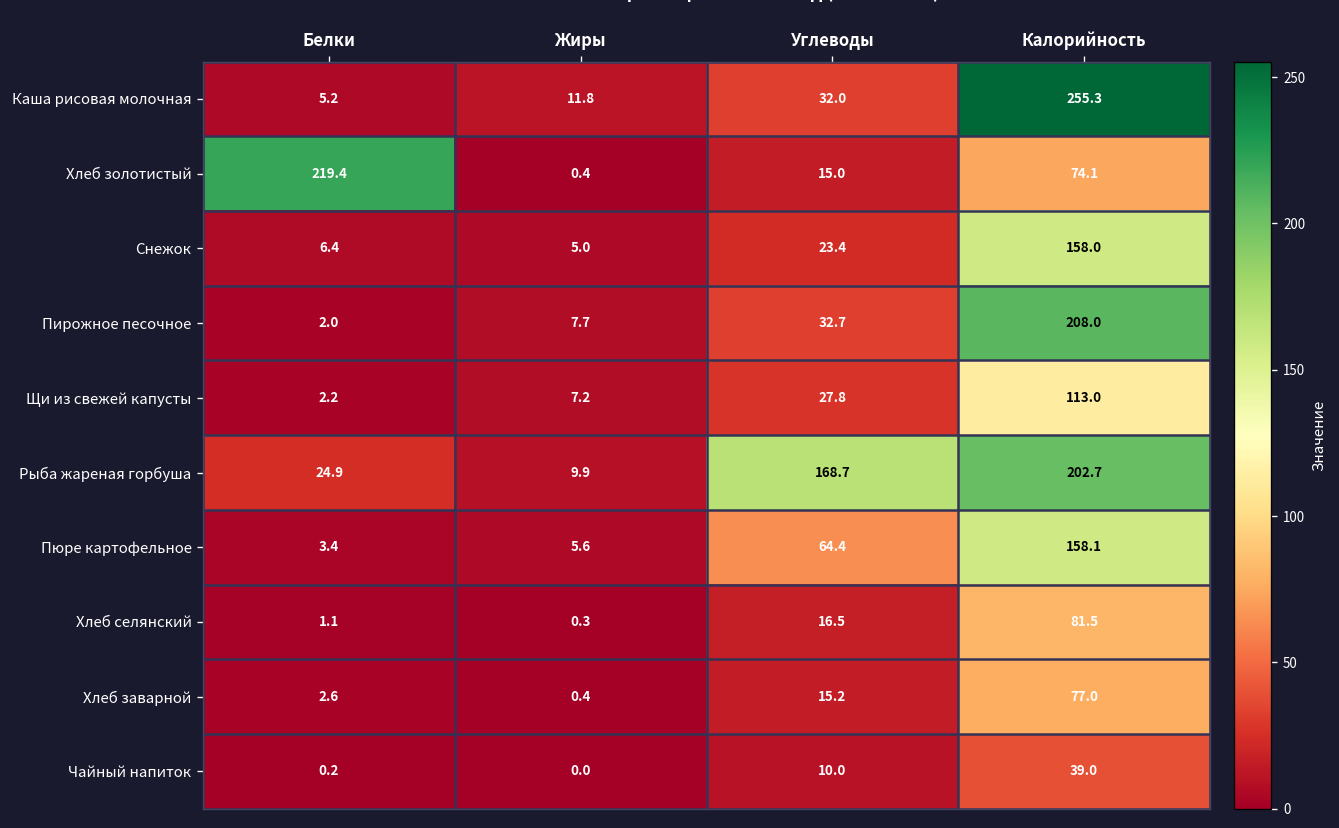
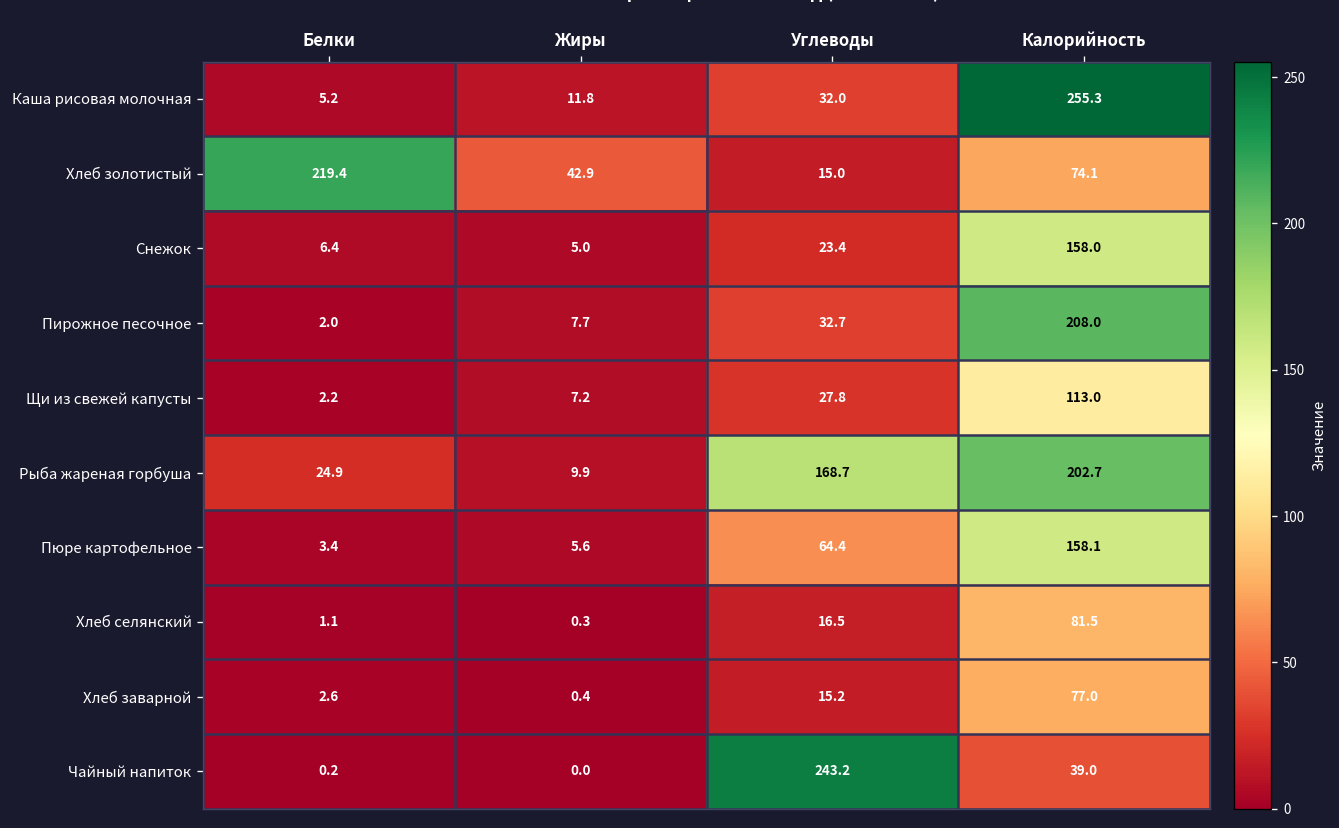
  {
    "Каша рисовая молочная": {
      "Белки": 5.2,
      "Жиры": 11.8,
      "Углеводы": 32.0,
      "Калорийность": 255.3
    },
    "Хлеб золотистый": {
      "Белки": 219.4,
-     "Жиры": 0.4,
+     "Жиры": 42.9,
      "Углеводы": 15.0,
      "Калорийность": 74.1
    },
    "Снежок": {
      "Белки": 6.4,
      "Жиры": 5.0,
      "Углеводы": 23.4,
      "Калорийность": 158.0
    },
    "Пирожное песочное": {
      "Белки": 2.0,
      "Жиры": 7.7,
      "Углеводы": 32.7,
      "Калорийность": 208.0
    },
    "Щи из свежей капусты": {
      "Белки": 2.2,
      "Жиры": 7.2,
      "Углеводы": 27.8,
      "Калорийность": 113.0
    },
    "Рыба жареная горбуша": {
      "Белки": 24.9,
      "Жиры": 9.9,
      "Углеводы": 168.7,
      "Калорийность": 202.7
    },
    "Пюре картофельное": {
      "Белки": 3.4,
      "Жиры": 5.6,
      "Углеводы": 64.4,
      "Калорийность": 158.1
    },
    "Хлеб селянский": {
      "Белки": 1.1,
      "Жиры": 0.3,
      "Углеводы": 16.5,
      "Калорийность": 81.5
    },
    "Хлеб заварной": {
      "Белки": 2.6,
      "Жиры": 0.4,
      "Углеводы": 15.2,
      "Калорийность": 77.0
    },
    "Чайный напиток": {
      "Белки": 0.2,
      "Жиры": 0.0,
-     "Углеводы": 10.0,
+     "Углеводы": 243.2,
      "Калорийность": 39.0
    }
  }
